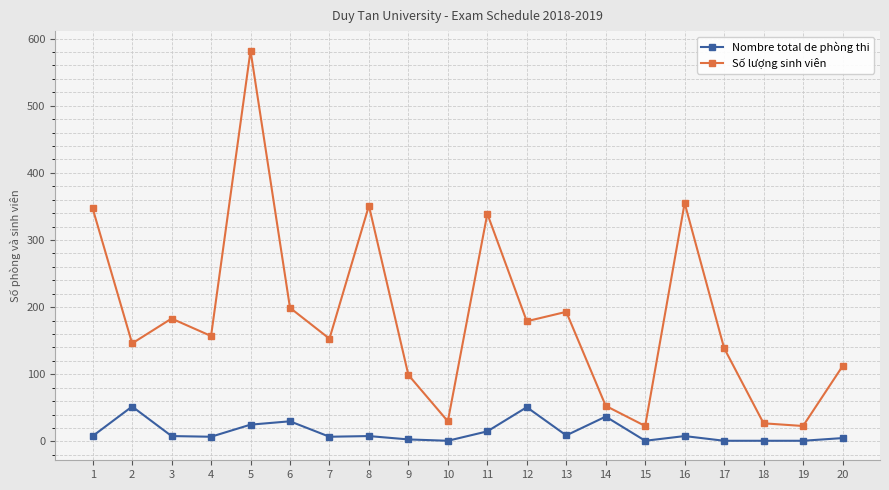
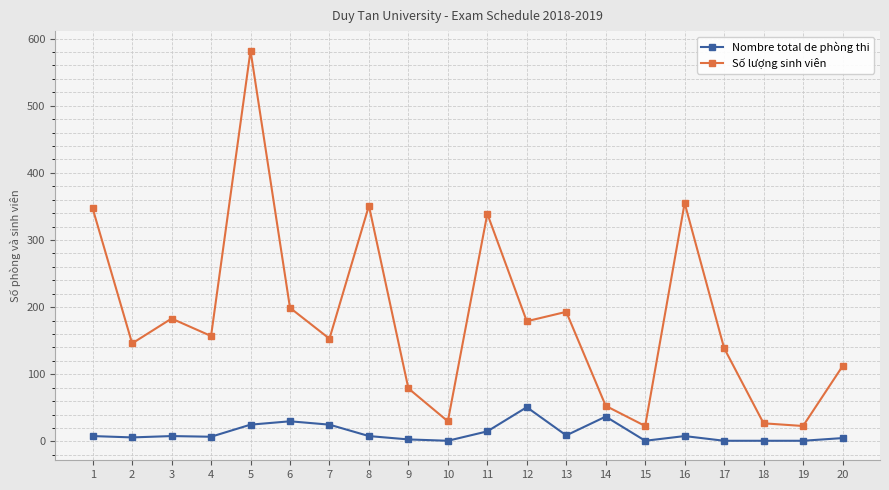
  {
    "Nombre total de phòng thi": {
      "1": 10,
-     "2": 50,
+     "2": 10,
      "3": 10,
      "4": 10,
      "5": 30,
      "6": 30,
-     "7": 10,
+     "7": 30,
      "8": 10,
      "9": 0,
      "10": 0,
      "11": 20,
      "12": 50,
      "13": 10,
      "14": 40,
      "15": 0,
      "16": 10,
      "17": 0,
      "18": 0,
      "19": 0,
      "20": 10
    },
    "Số lượng sinh viên": {
      "1": 350,
      "2": 150,
      "3": 180,
      "4": 160,
      "5": 580,
      "6": 200,
      "7": 150,
      "8": 350,
-     "9": 100,
+     "9": 80,
      "10": 30,
      "11": 340,
      "12": 180,
      "13": 190,
      "14": 50,
      "15": 20,
      "16": 360,
      "17": 140,
      "18": 30,
      "19": 20,
      "20": 110
    }
  }
